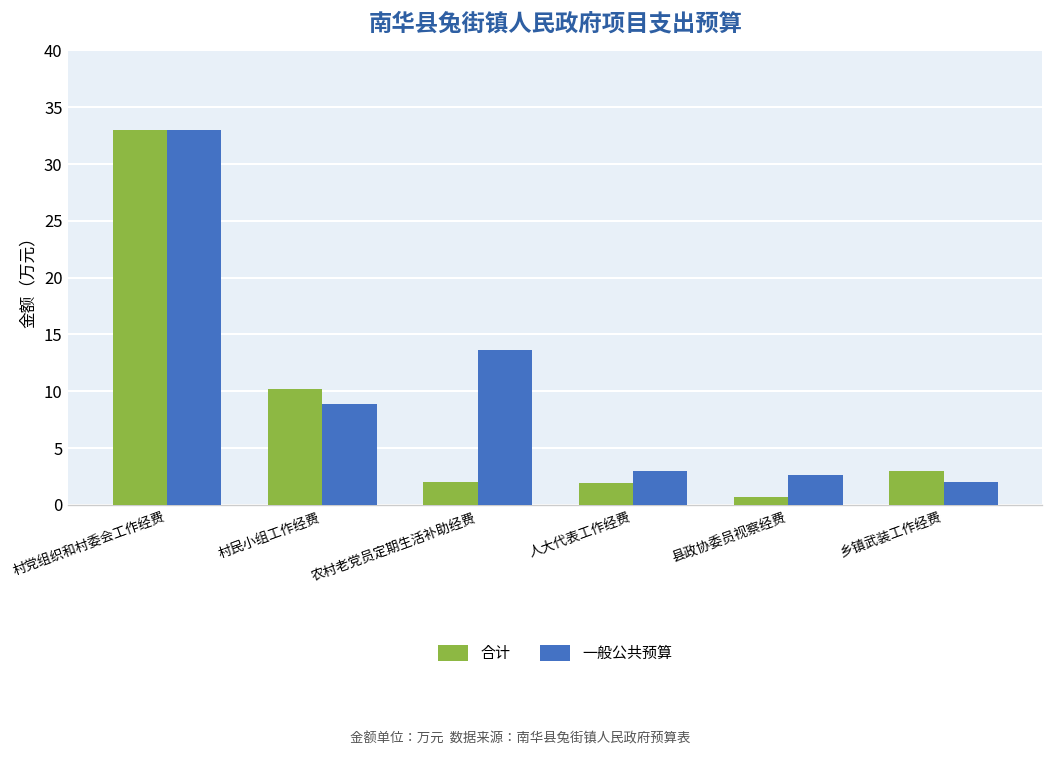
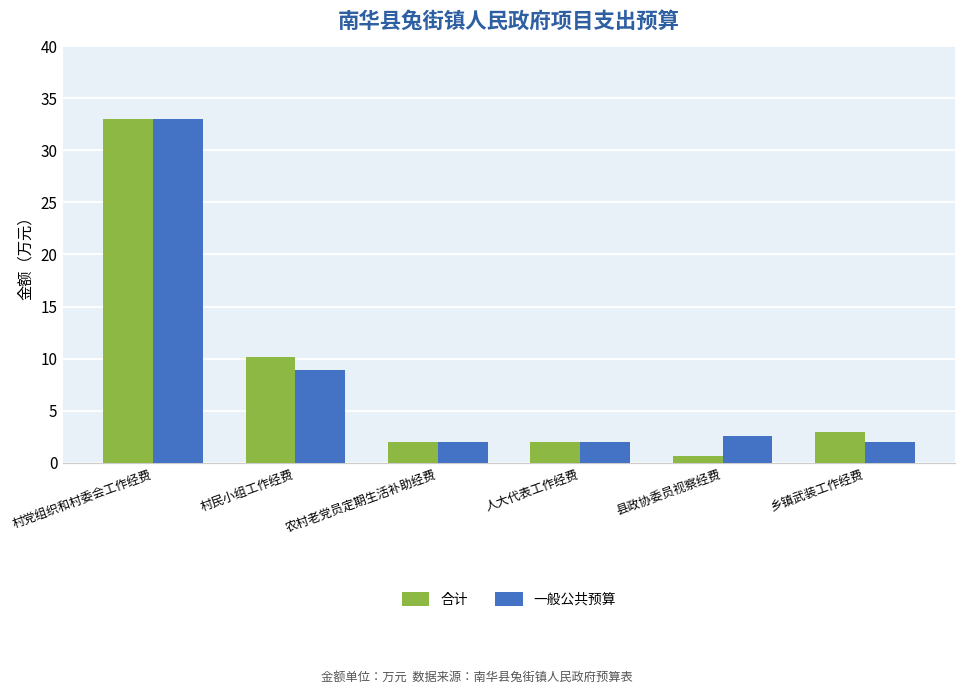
  {
    "合计": {
      "村党组织和村委会工作经费": 33,
      "村民小组工作经费": 10,
      "农村老党员定期生活补助经费": 2,
      "人大代表工作经费": 2,
      "县政协委员视察经费": 1,
      "乡镇武装工作经费": 3
    },
    "一般公共预算": {
      "村党组织和村委会工作经费": 33,
      "村民小组工作经费": 9,
-     "农村老党员定期生活补助经费": 14,
-     "人大代表工作经费": 3,
+     "农村老党员定期生活补助经费": 2,
+     "人大代表工作经费": 2,
      "县政协委员视察经费": 3,
      "乡镇武装工作经费": 2
    }
  }
